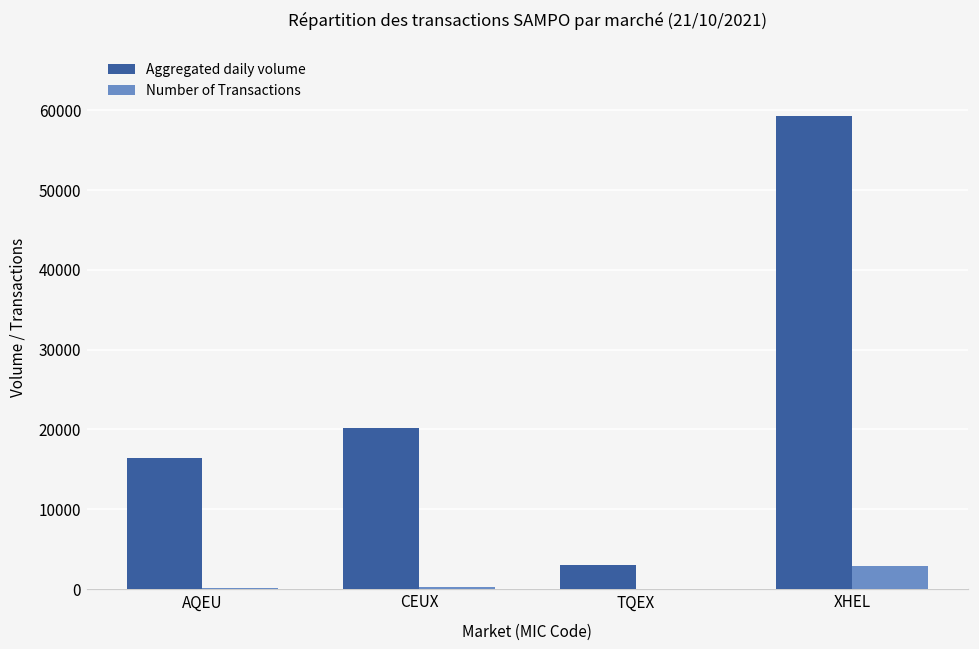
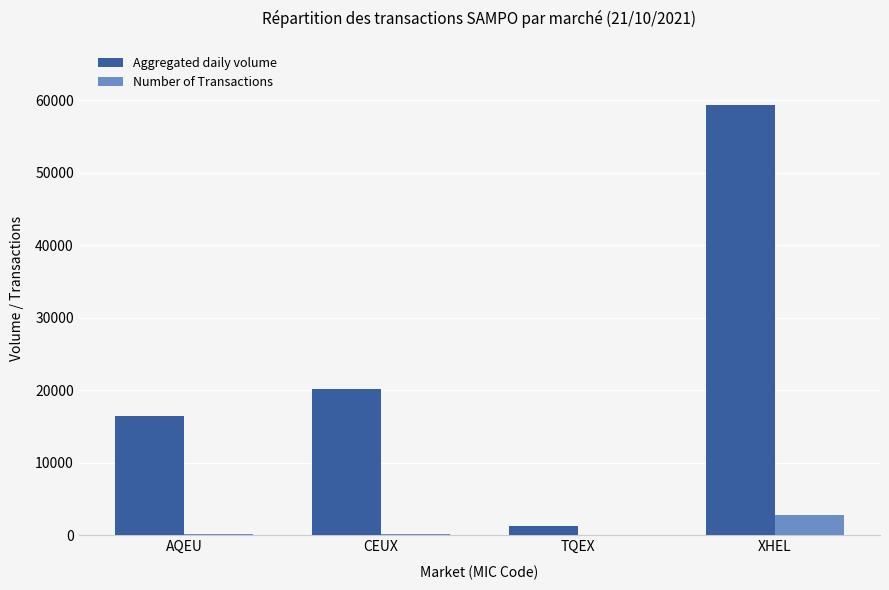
  {
    "Aggregated daily volume": {
      "AQEU": 16000,
      "CEUX": 20000,
-     "TQEX": 3000,
+     "TQEX": 1000,
      "XHEL": 59000
    },
    "Number of Transactions": {
      "XHEL": 3000
    }
  }
